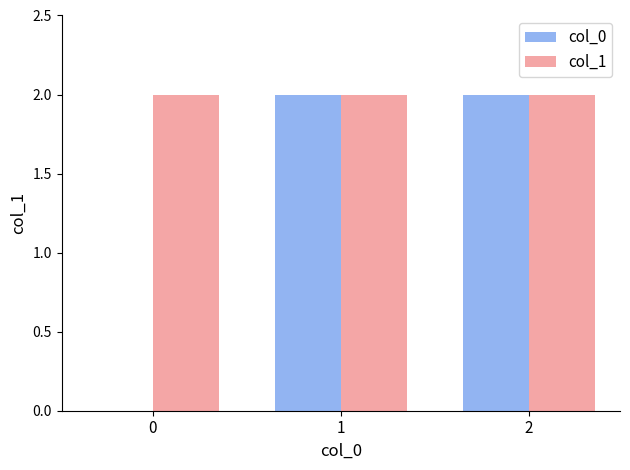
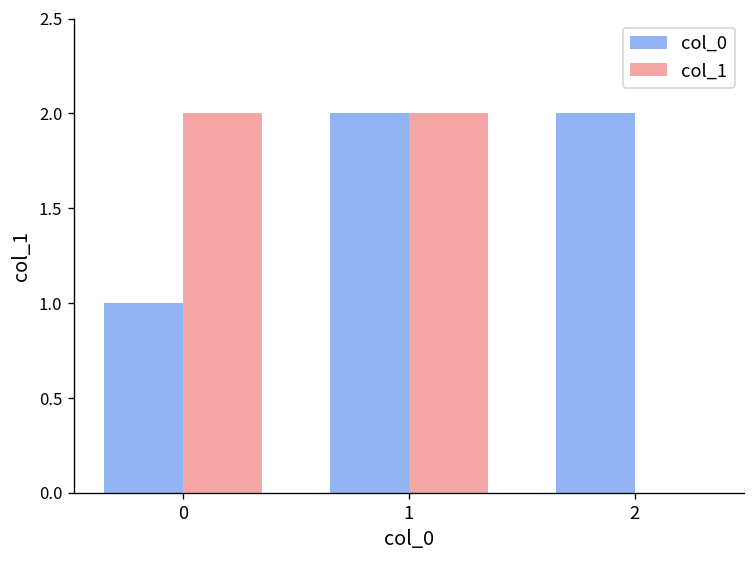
  {
    "col_0": {
-     "0": 0,
+     "0": 1,
      "1": 2,
      "2": 2
    },
    "col_1": {
      "0": 2,
      "1": 2,
-     "2": 2
+     "2": 0
    }
  }
